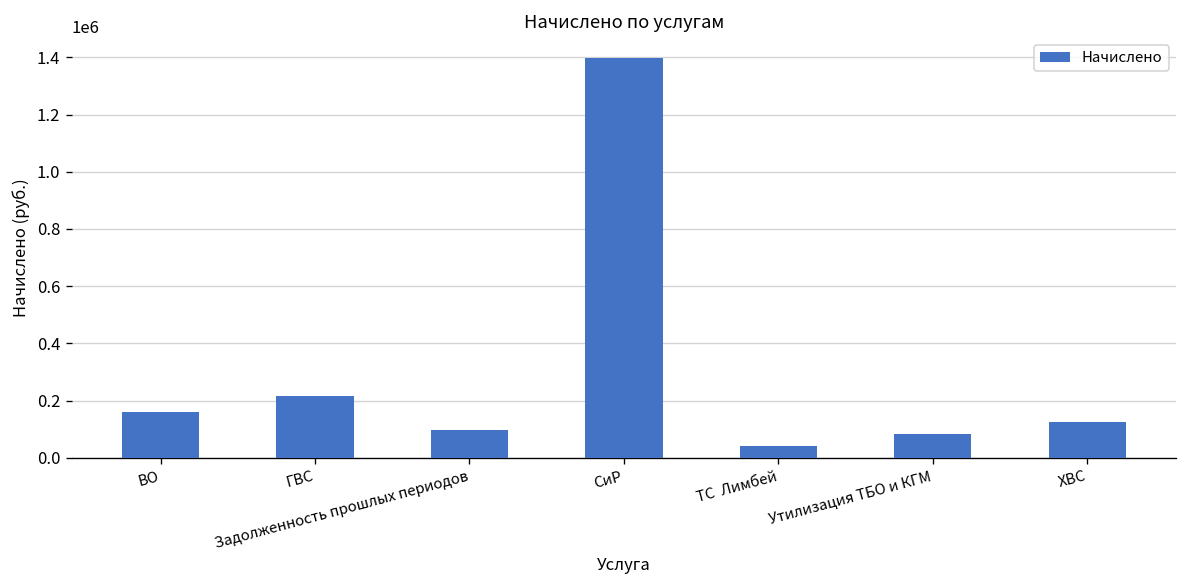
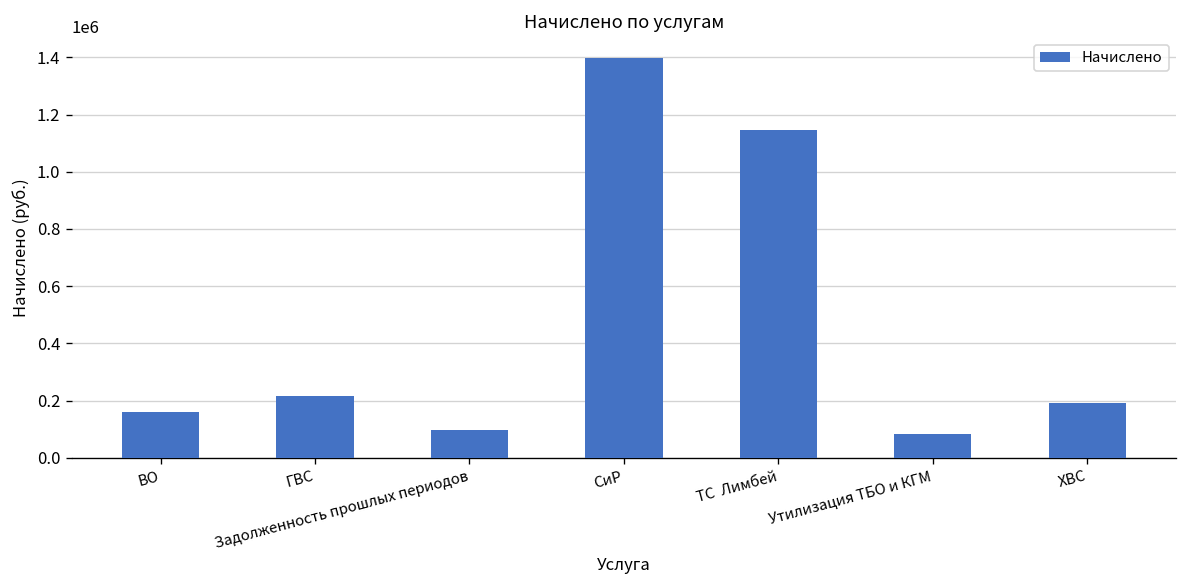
  {
    "ВО": 160000,
    "ГВС": 220000,
    "Задолженность прошлых периодов": 100000,
    "СиР": 1400000,
-   "ТС Лимбей": 40000,
+   "ТС Лимбей": 1150000,
    "Утилизация ТБО и КГМ": 80000,
-   "ХВС": 120000
+   "ХВС": 190000
  }
